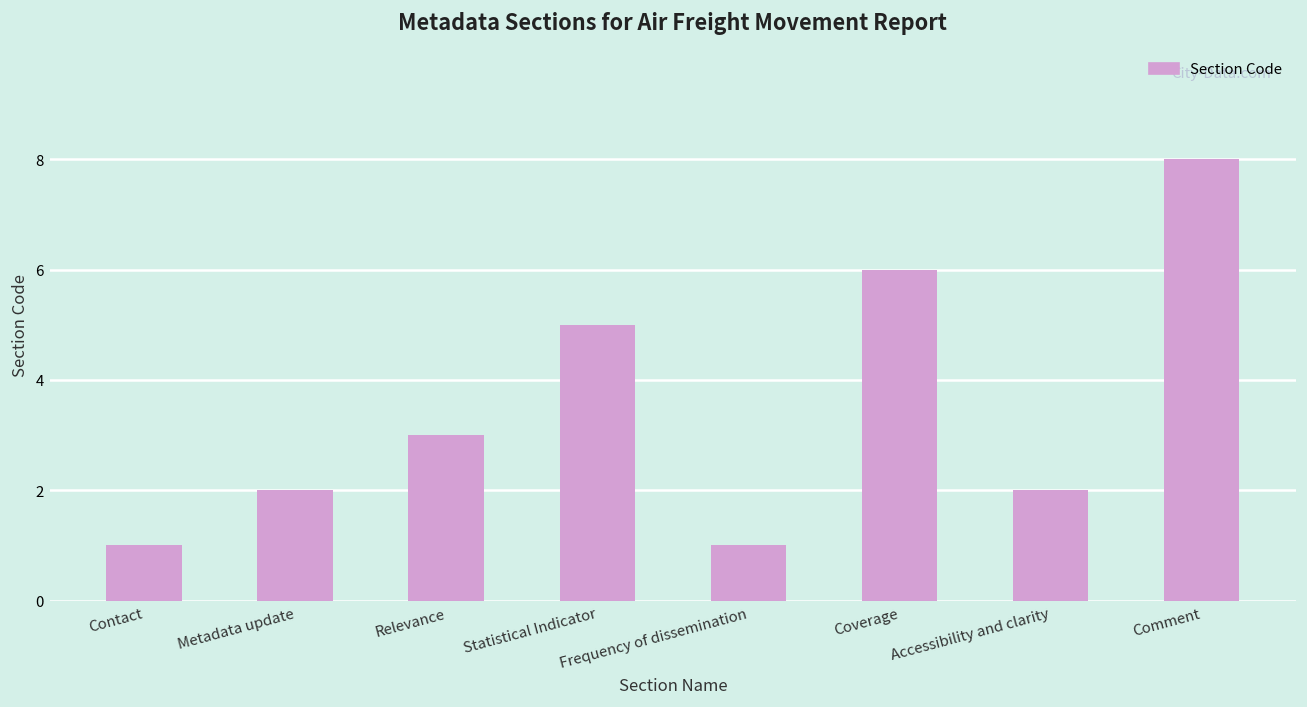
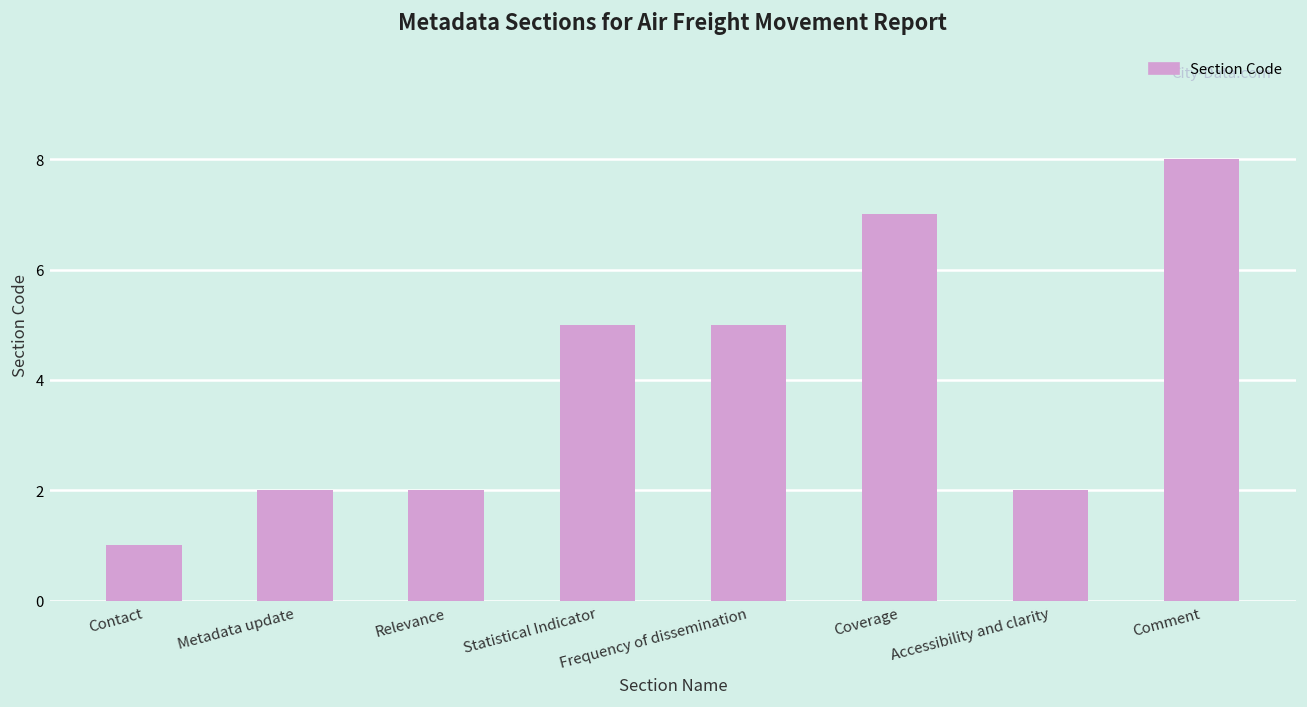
  {
    "Contact": 1,
    "Metadata update": 2,
-   "Relevance": 3,
+   "Relevance": 2,
    "Statistical Indicator": 5,
-   "Frequency of dissemination": 1,
-   "Coverage": 6,
+   "Frequency of dissemination": 5,
+   "Coverage": 7,
    "Accessibility and clarity": 2,
    "Comment": 8
  }
